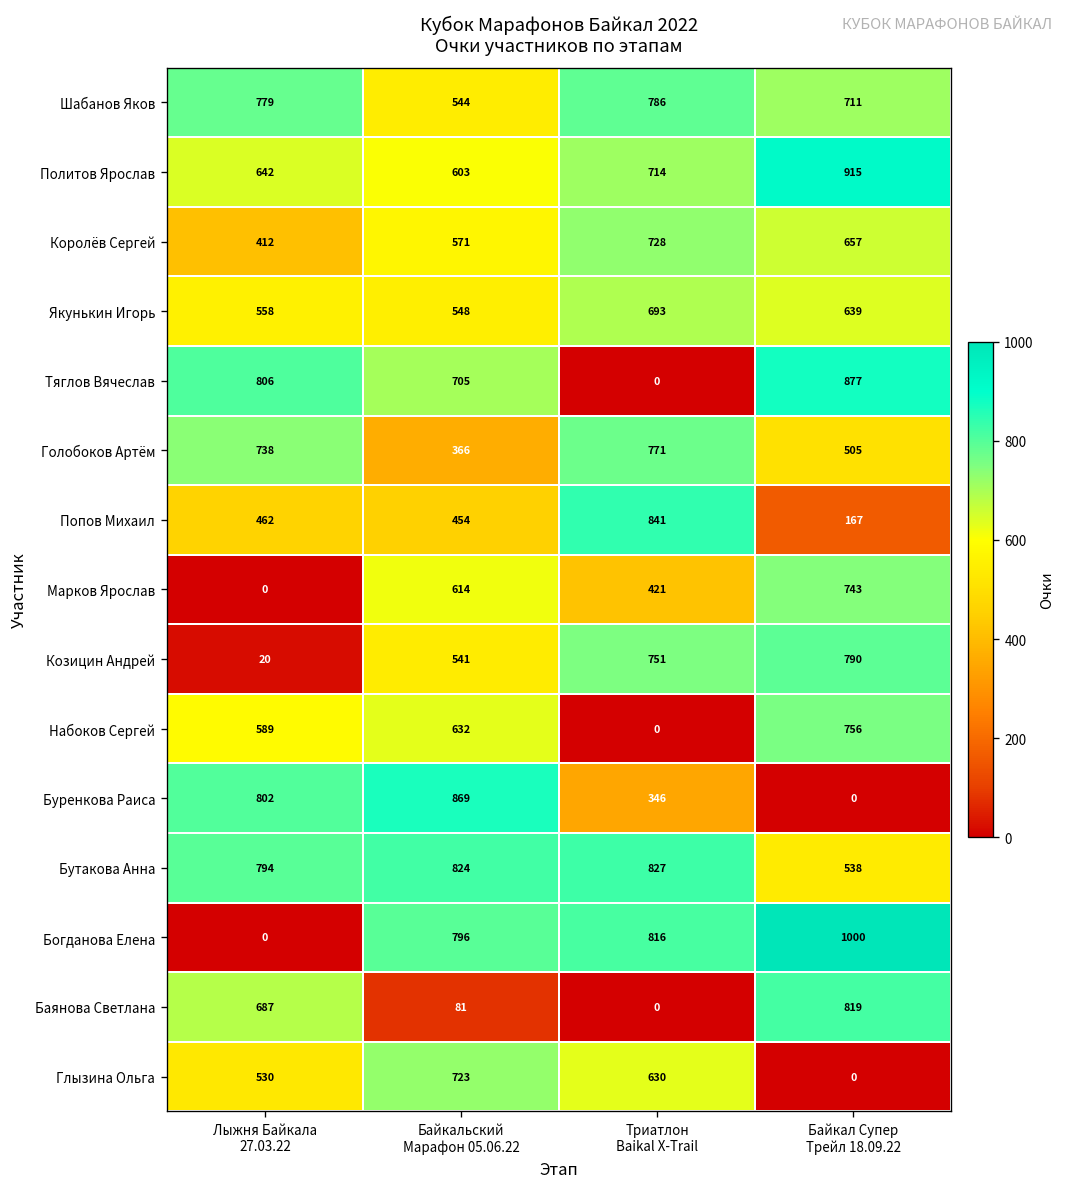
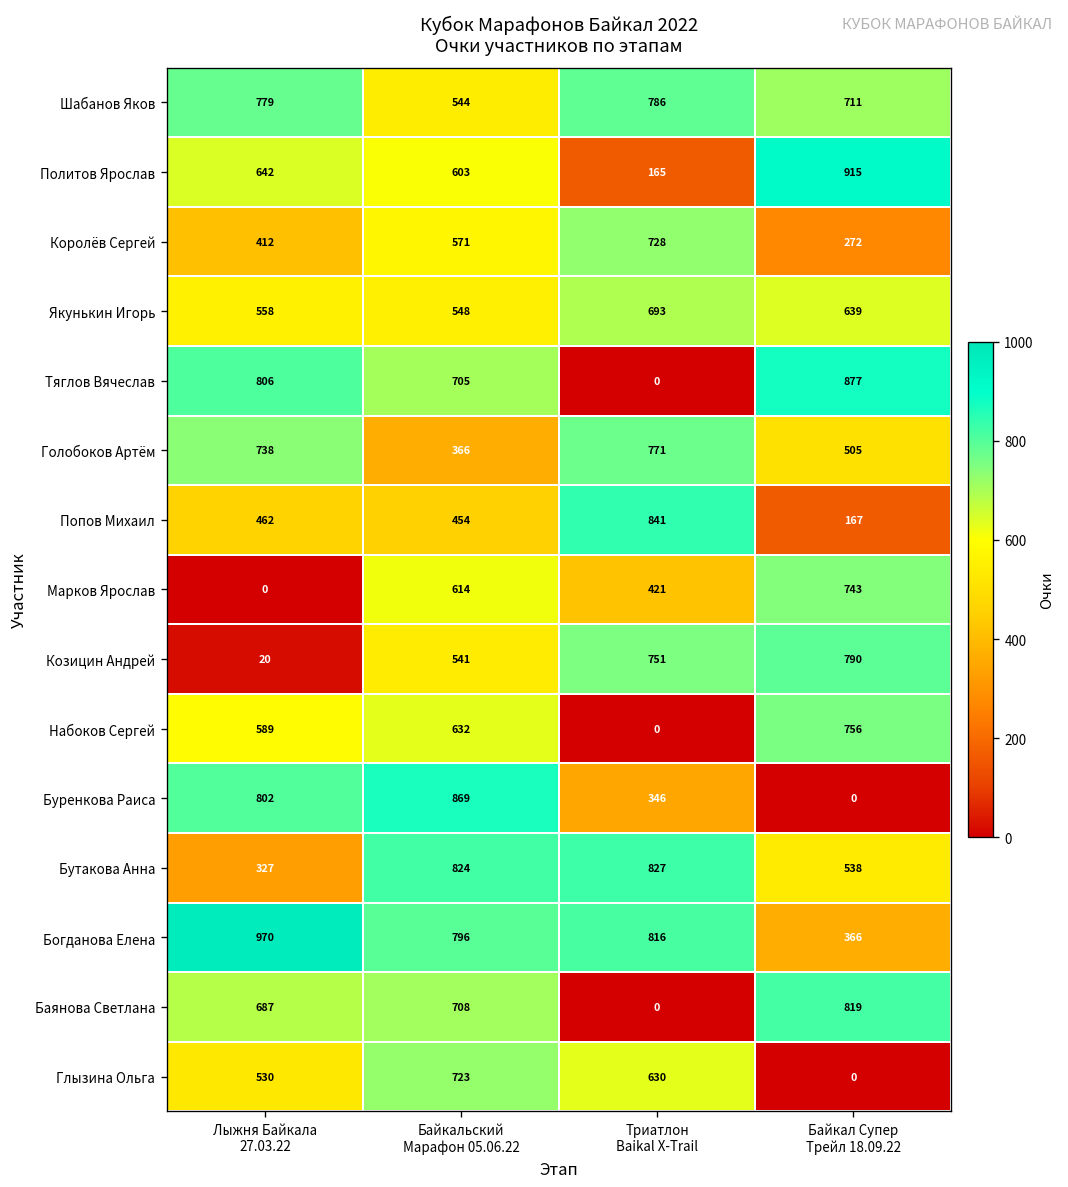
  {
    "Шабанов Яков": {
      "Лыжня Байкала 27.03.22": 779,
      "Байкальский Марафон 05.06.22": 544,
      "Триатлон Baikal X-Trail": 786,
      "Байкал Супер Трейл 18.09.22": 711
    },
    "Политов Ярослав": {
      "Лыжня Байкала 27.03.22": 642,
      "Байкальский Марафон 05.06.22": 603,
-     "Триатлон Baikal X-Trail": 714,
+     "Триатлон Baikal X-Trail": 165,
      "Байкал Супер Трейл 18.09.22": 915
    },
    "Королёв Сергей": {
      "Лыжня Байкала 27.03.22": 412,
      "Байкальский Марафон 05.06.22": 571,
      "Триатлон Baikal X-Trail": 728,
-     "Байкал Супер Трейл 18.09.22": 657
+     "Байкал Супер Трейл 18.09.22": 272
    },
    "Якунькин Игорь": {
      "Лыжня Байкала 27.03.22": 558,
      "Байкальский Марафон 05.06.22": 548,
      "Триатлон Baikal X-Trail": 693,
      "Байкал Супер Трейл 18.09.22": 639
    },
    "Тяглов Вячеслав": {
      "Лыжня Байкала 27.03.22": 806,
      "Байкальский Марафон 05.06.22": 705,
      "Триатлон Baikal X-Trail": 0,
      "Байкал Супер Трейл 18.09.22": 877
    },
    "Голобоков Артём": {
      "Лыжня Байкала 27.03.22": 738,
      "Байкальский Марафон 05.06.22": 366,
      "Триатлон Baikal X-Trail": 771,
      "Байкал Супер Трейл 18.09.22": 505
    },
    "Попов Михаил": {
      "Лыжня Байкала 27.03.22": 462,
      "Байкальский Марафон 05.06.22": 454,
      "Триатлон Baikal X-Trail": 841,
      "Байкал Супер Трейл 18.09.22": 167
    },
    "Марков Ярослав": {
      "Лыжня Байкала 27.03.22": 0,
      "Байкальский Марафон 05.06.22": 614,
      "Триатлон Baikal X-Trail": 421,
      "Байкал Супер Трейл 18.09.22": 743
    },
    "Козицин Андрей": {
      "Лыжня Байкала 27.03.22": 20,
      "Байкальский Марафон 05.06.22": 541,
      "Триатлон Baikal X-Trail": 751,
      "Байкал Супер Трейл 18.09.22": 790
    },
    "Набоков Сергей": {
      "Лыжня Байкала 27.03.22": 589,
      "Байкальский Марафон 05.06.22": 632,
      "Триатлон Baikal X-Trail": 0,
      "Байкал Супер Трейл 18.09.22": 756
    },
    "Буренкова Раиса": {
      "Лыжня Байкала 27.03.22": 802,
      "Байкальский Марафон 05.06.22": 869,
      "Триатлон Baikal X-Trail": 346,
      "Байкал Супер Трейл 18.09.22": 0
    },
    "Бутакова Анна": {
-     "Лыжня Байкала 27.03.22": 794,
+     "Лыжня Байкала 27.03.22": 327,
      "Байкальский Марафон 05.06.22": 824,
      "Триатлон Baikal X-Trail": 827,
      "Байкал Супер Трейл 18.09.22": 538
    },
    "Богданова Елена": {
-     "Лыжня Байкала 27.03.22": 0,
+     "Лыжня Байкала 27.03.22": 970,
      "Байкальский Марафон 05.06.22": 796,
      "Триатлон Baikal X-Trail": 816,
-     "Байкал Супер Трейл 18.09.22": 1000
+     "Байкал Супер Трейл 18.09.22": 366
    },
    "Баянова Светлана": {
      "Лыжня Байкала 27.03.22": 687,
-     "Байкальский Марафон 05.06.22": 81,
+     "Байкальский Марафон 05.06.22": 708,
      "Триатлон Baikal X-Trail": 0,
      "Байкал Супер Трейл 18.09.22": 819
    },
    "Глызина Ольга": {
      "Лыжня Байкала 27.03.22": 530,
      "Байкальский Марафон 05.06.22": 723,
      "Триатлон Baikal X-Trail": 630,
      "Байкал Супер Трейл 18.09.22": 0
    }
  }
